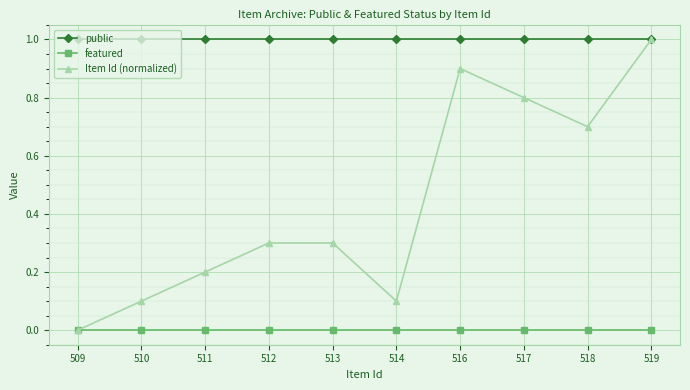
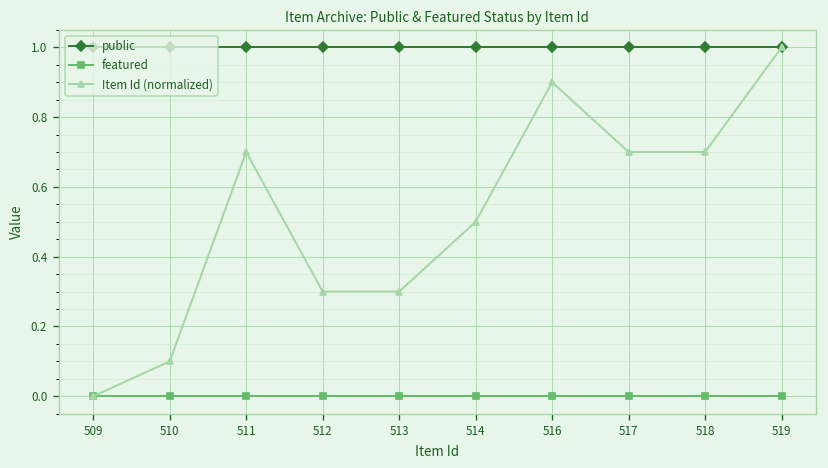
  {
    "public": {
      "511": 1.00,
      "512": 1.00,
      "513": 1.00,
      "514": 1.00,
      "516": 1.00,
      "517": 1.00,
      "518": 1.00
    },
    "featured": {
      "510": 0.00,
      "511": 0.00,
      "512": 0.00,
      "513": 0.00,
      "514": 0.00,
      "516": 0.00,
      "517": 0.00,
      "518": 0.00,
      "519": 0.00
    },
    "Item Id (normalized)": {
      "510": 0.10,
-     "511": 0.20,
+     "511": 0.70,
      "512": 0.30,
      "513": 0.30,
-     "514": 0.10,
+     "514": 0.50,
      "516": 0.90,
-     "517": 0.80,
+     "517": 0.70,
      "518": 0.70
    }
  }
